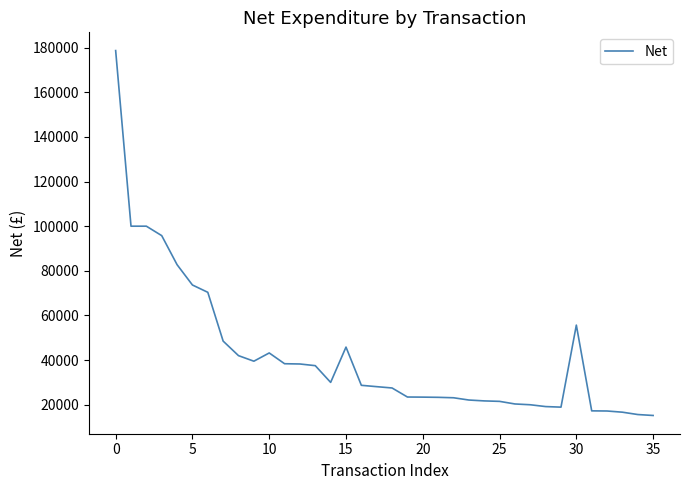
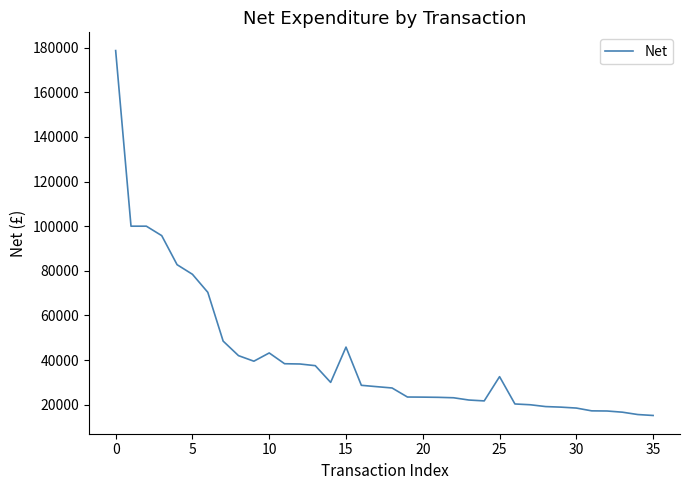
  {
    "0": 179000,
-   "5": 74000,
+   "5": 78000,
    "10": 43000,
    "15": 46000,
    "20": 23000,
-   "25": 22000,
-   "30": 56000,
+   "25": 33000,
+   "30": 19000,
    "35": 15000
  }
